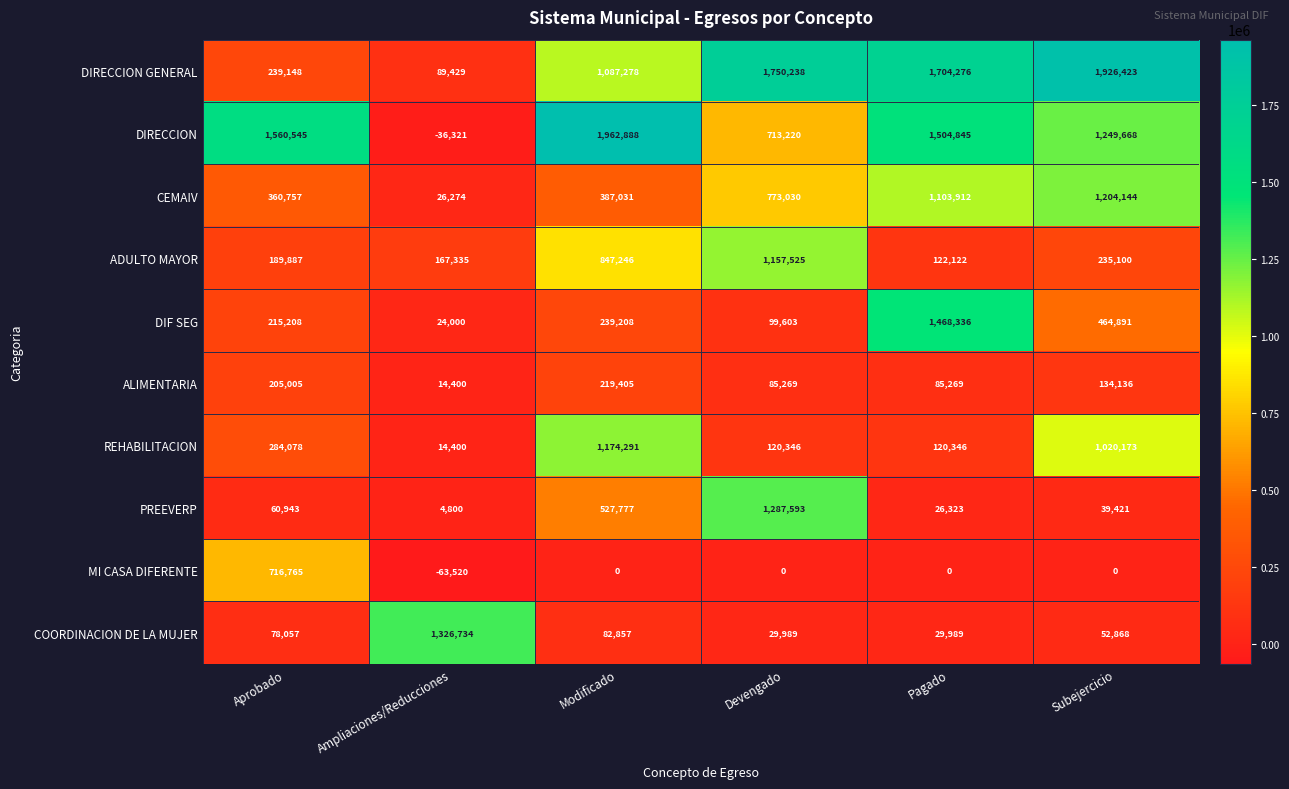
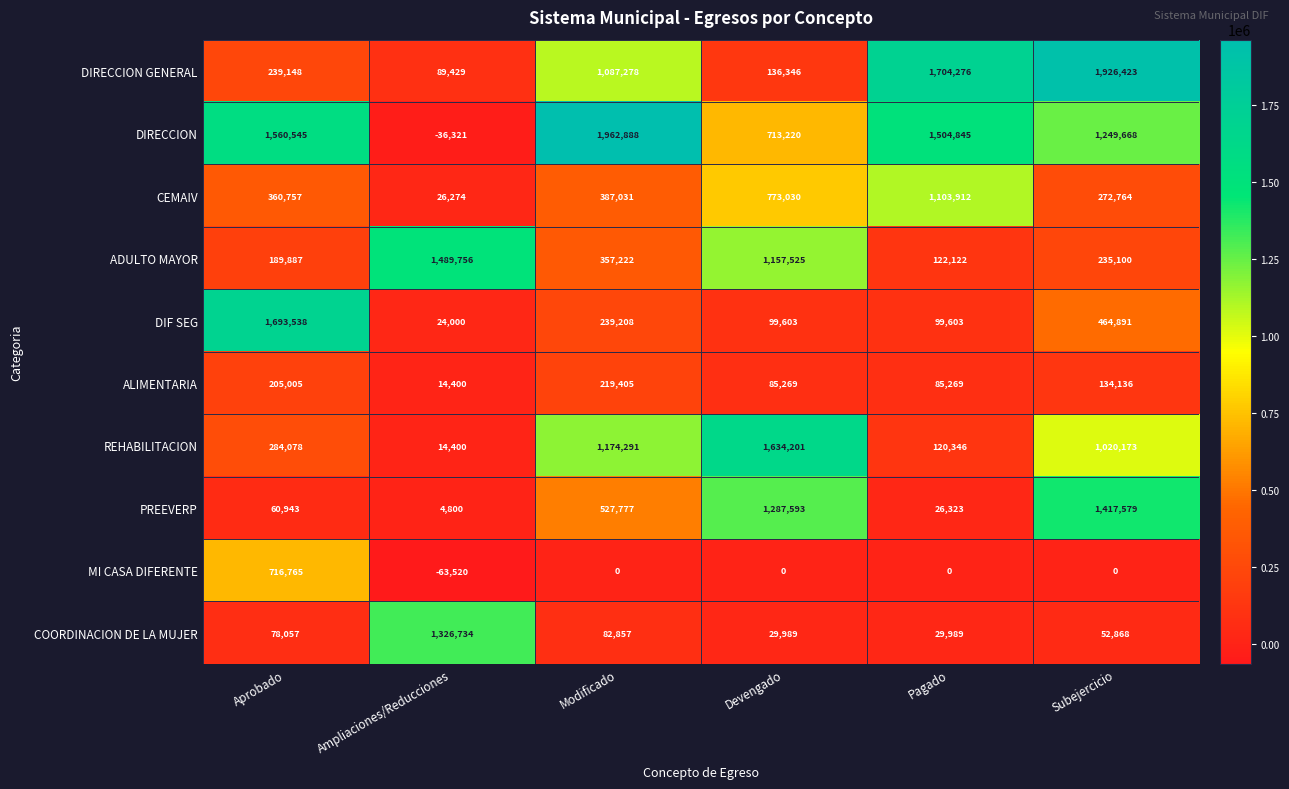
  {
    "DIRECCION GENERAL": {
      "Aprobado": "239,148",
      "Ampliaciones/Reducciones": "89,429",
      "Modificado": "1,087,278",
-     "Devengado": "1,750,238",
+     "Devengado": "136,346",
      "Pagado": "1,704,276",
      "Subejercicio": "1,926,423"
    },
    "DIRECCION": {
      "Aprobado": "1,560,545",
      "Ampliaciones/Reducciones": "-36,321",
      "Modificado": "1,962,888",
      "Devengado": "713,220",
      "Pagado": "1,504,845",
      "Subejercicio": "1,249,668"
    },
    "CEMAIV": {
      "Aprobado": "360,757",
      "Ampliaciones/Reducciones": "26,274",
      "Modificado": "387,031",
      "Devengado": "773,030",
      "Pagado": "1,103,912",
-     "Subejercicio": "1,204,144"
+     "Subejercicio": "272,764"
    },
    "ADULTO MAYOR": {
      "Aprobado": "189,887",
-     "Ampliaciones/Reducciones": "167,335",
-     "Modificado": "847,246",
+     "Ampliaciones/Reducciones": "1,489,756",
+     "Modificado": "357,222",
      "Devengado": "1,157,525",
      "Pagado": "122,122",
      "Subejercicio": "235,100"
    },
    "DIF SEG": {
-     "Aprobado": "215,208",
+     "Aprobado": "1,693,538",
      "Ampliaciones/Reducciones": "24,000",
      "Modificado": "239,208",
      "Devengado": "99,603",
-     "Pagado": "1,468,336",
+     "Pagado": "99,603",
      "Subejercicio": "464,891"
    },
    "ALIMENTARIA": {
      "Aprobado": "205,005",
      "Ampliaciones/Reducciones": "14,400",
      "Modificado": "219,405",
      "Devengado": "85,269",
      "Pagado": "85,269",
      "Subejercicio": "134,136"
    },
    "REHABILITACION": {
      "Aprobado": "284,078",
      "Ampliaciones/Reducciones": "14,400",
      "Modificado": "1,174,291",
-     "Devengado": "120,346",
+     "Devengado": "1,634,201",
      "Pagado": "120,346",
      "Subejercicio": "1,020,173"
    },
    "PREEVERP": {
      "Aprobado": "60,943",
      "Ampliaciones/Reducciones": "4,800",
      "Modificado": "527,777",
      "Devengado": "1,287,593",
      "Pagado": "26,323",
-     "Subejercicio": "39,421"
+     "Subejercicio": "1,417,579"
    },
    "MI CASA DIFERENTE": {
      "Aprobado": "716,765",
      "Ampliaciones/Reducciones": "-63,520",
      "Modificado": "0",
      "Devengado": "0",
      "Pagado": "0",
      "Subejercicio": "0"
    },
    "COORDINACION DE LA MUJER": {
      "Aprobado": "78,057",
      "Ampliaciones/Reducciones": "1,326,734",
      "Modificado": "82,857",
      "Devengado": "29,989",
      "Pagado": "29,989",
      "Subejercicio": "52,868"
    }
  }
